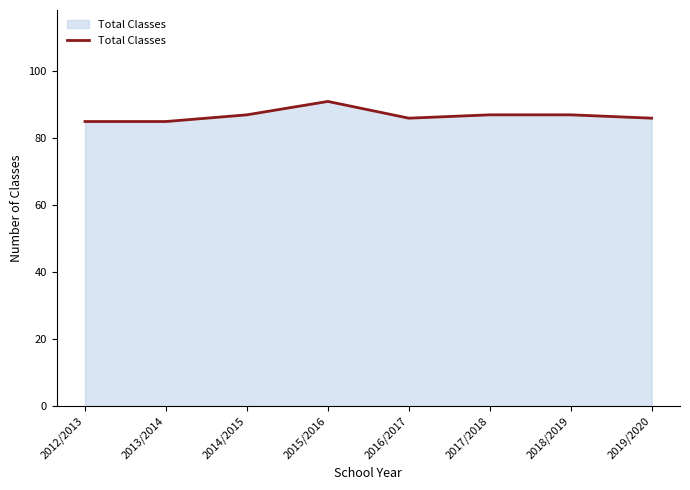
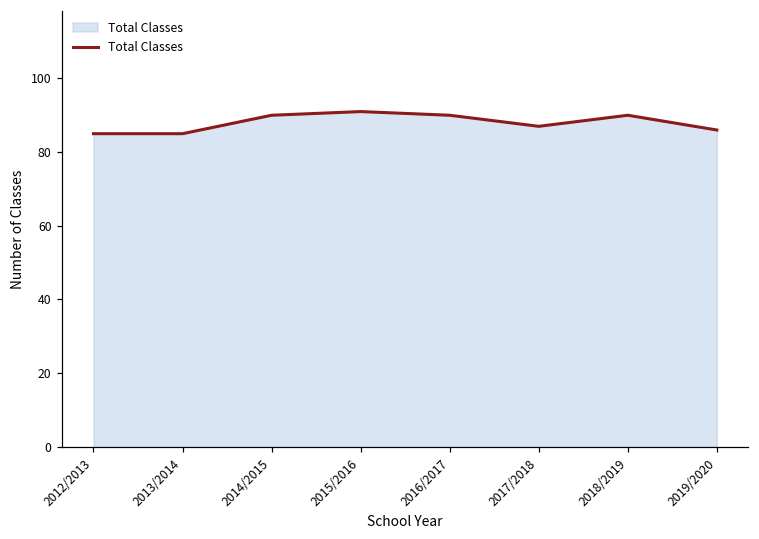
  {
    "2012/2013": 85,
    "2013/2014": 85,
-   "2014/2015": 87,
+   "2014/2015": 90,
    "2015/2016": 91,
-   "2016/2017": 86,
+   "2016/2017": 90,
    "2017/2018": 87,
-   "2018/2019": 87,
+   "2018/2019": 90,
    "2019/2020": 86
  }
